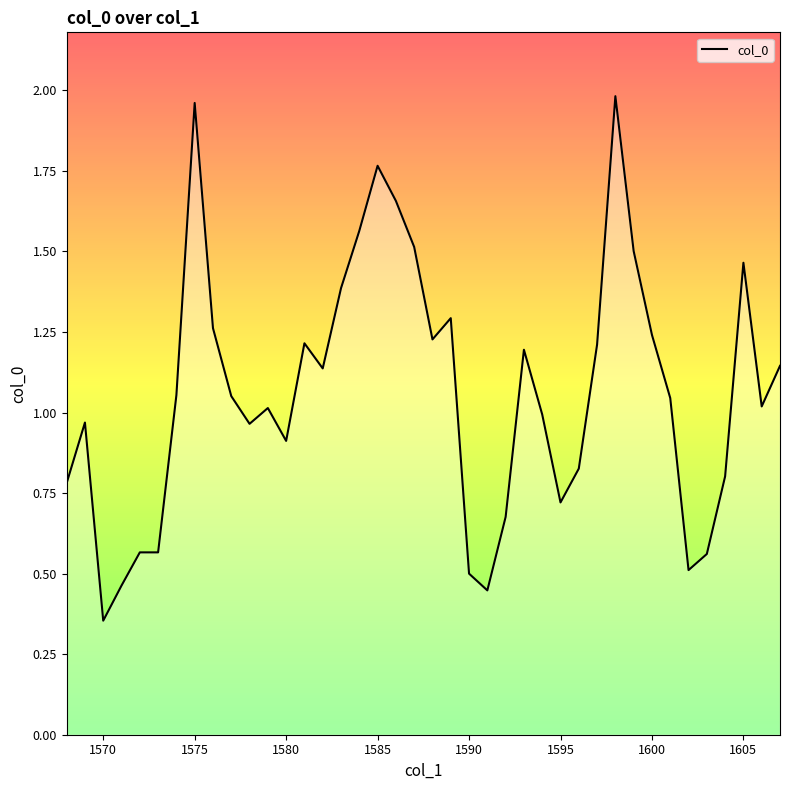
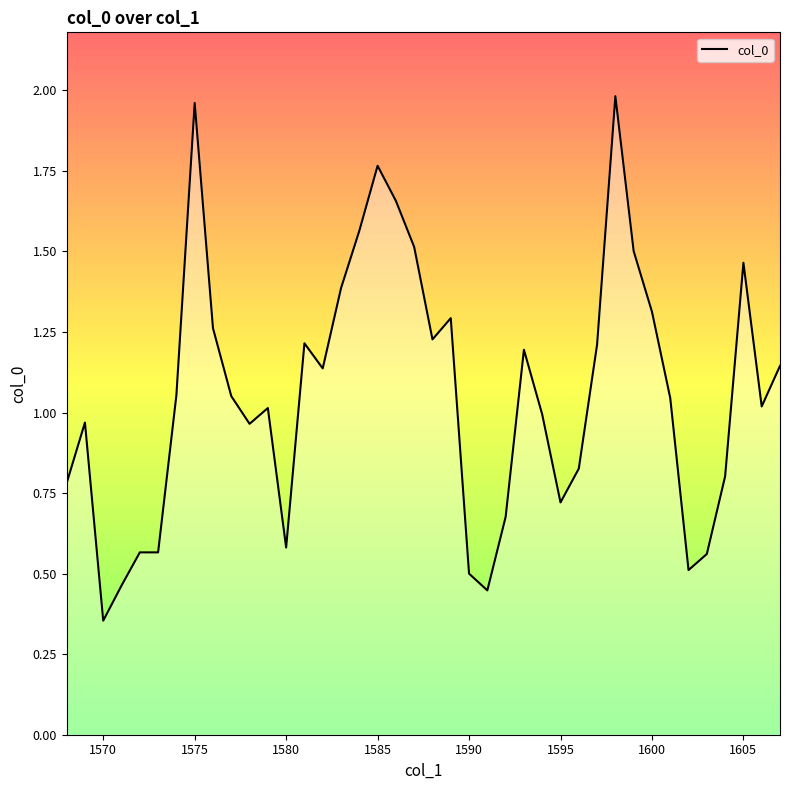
  {
    "1570": 0.35,
    "1575": 1.96,
-   "1580": 0.91,
+   "1580": 0.58,
    "1585": 1.77,
    "1590": 0.50,
    "1595": 0.72,
-   "1600": 1.24,
+   "1600": 1.31,
    "1605": 1.47
  }
